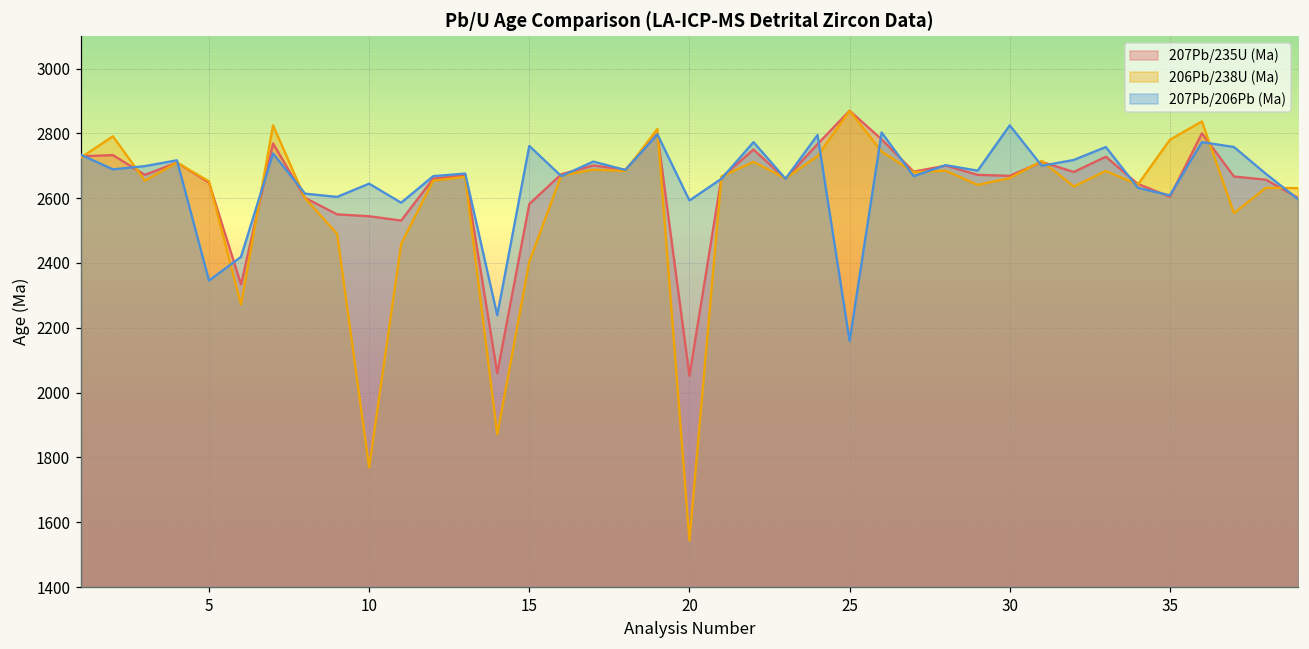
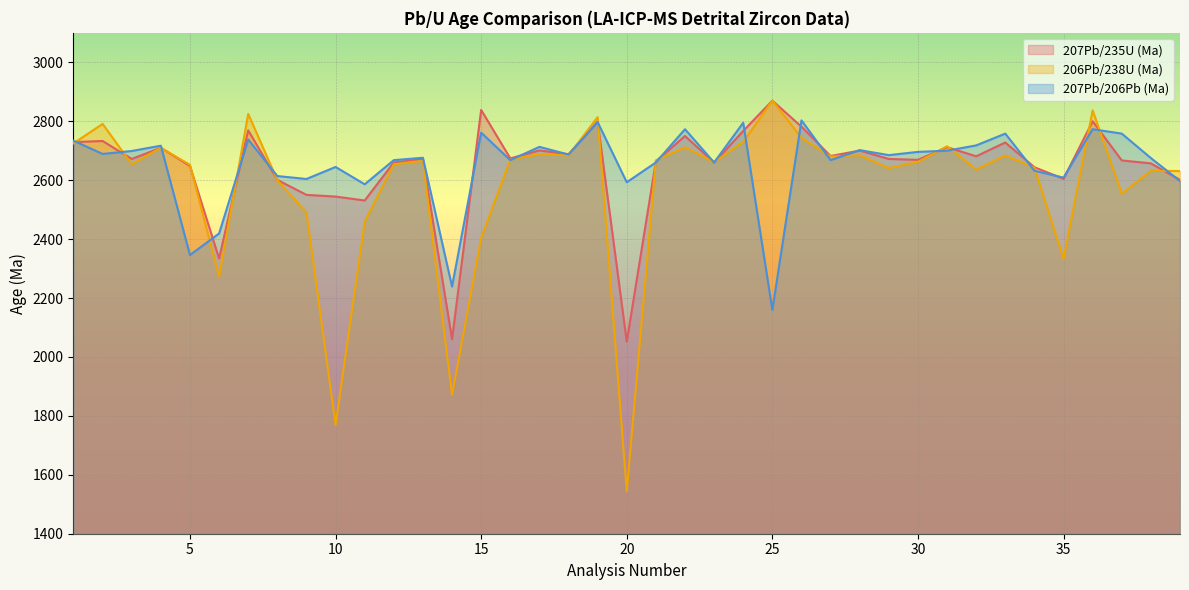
  {
    "207Pb/235U (Ma)": {
      "10": 2540,
-     "15": 2580,
+     "15": 2840,
      "20": 2050
    },
    "206Pb/238U (Ma)": {
      "10": 1770,
      "15": 2400,
      "20": 1540,
-     "35": 2780
+     "35": 2330
    },
    "207Pb/206Pb (Ma)": {
      "5": 2350,
      "10": 2640,
      "15": 2760,
      "20": 2590,
      "25": 2160,
-     "30": 2820
+     "30": 2700
    }
  }
